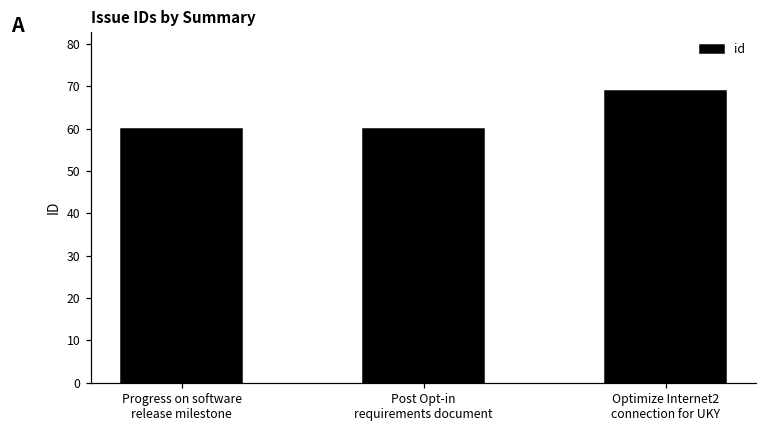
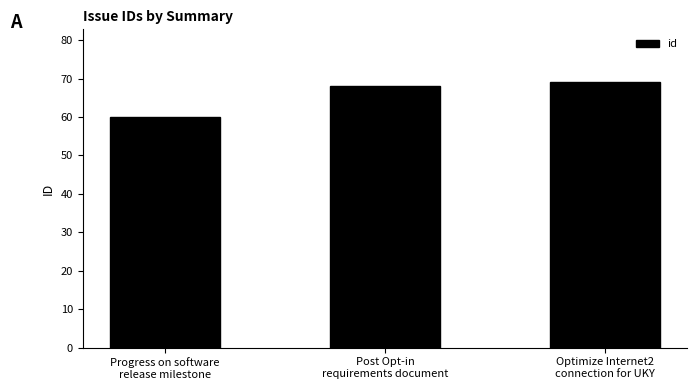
  {
    "Progress on software release milestone": 60,
-   "Post Opt-in requirements document": 60,
+   "Post Opt-in requirements document": 68,
    "Optimize Internet2 connection for UKY": 69
  }
